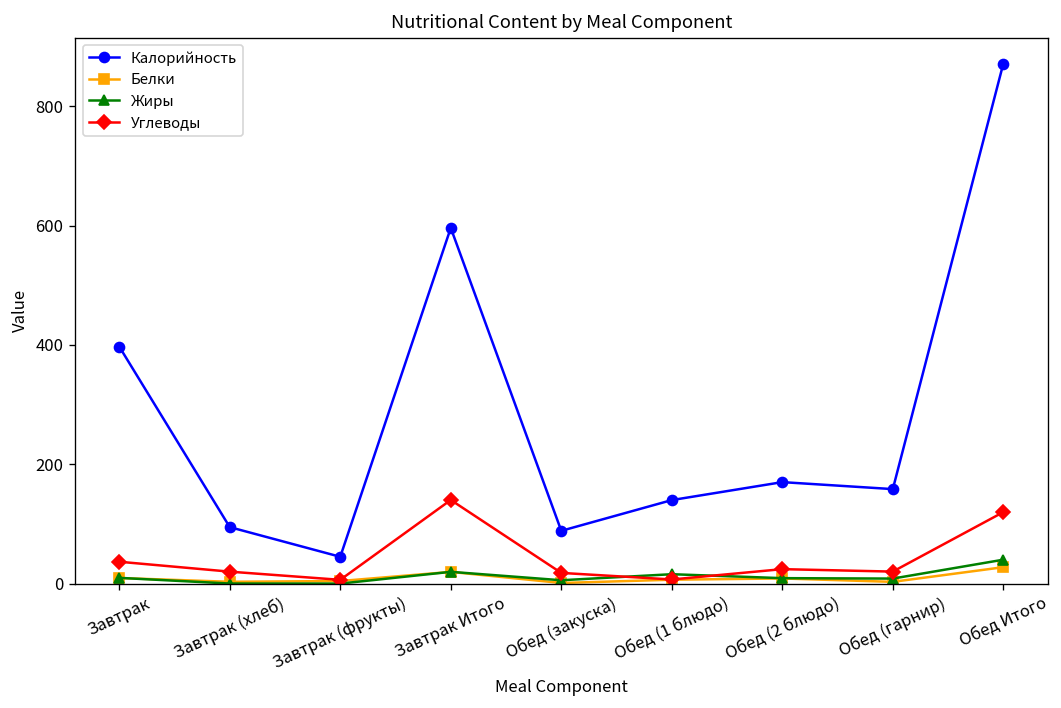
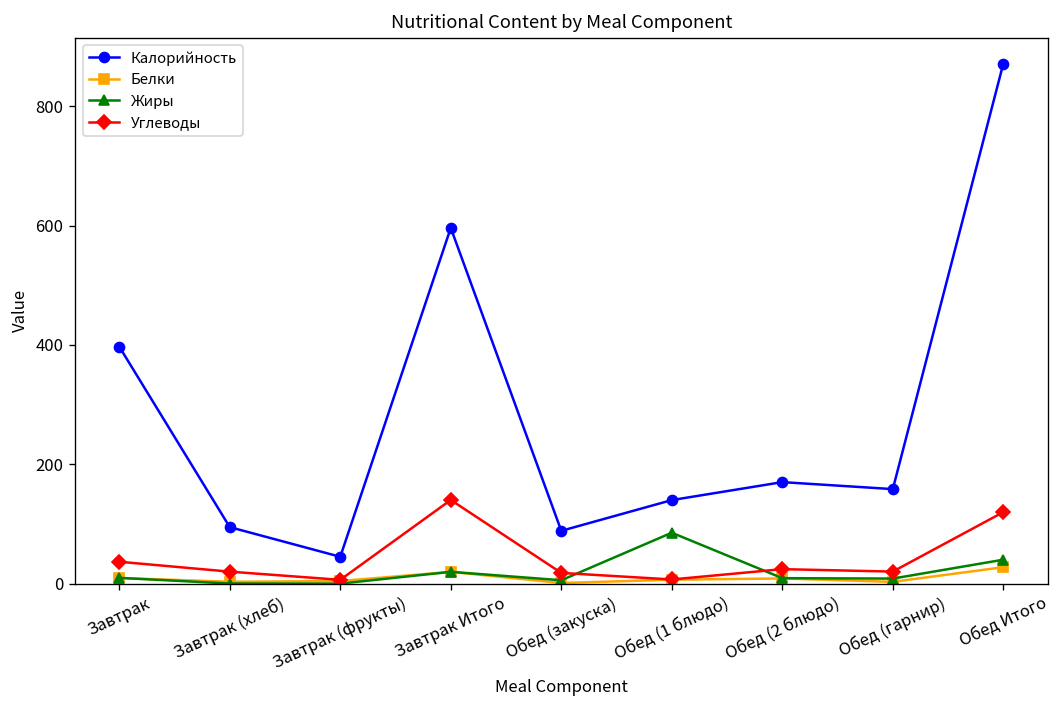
  {
    "Калорийность": {
      "Завтрак": 400,
      "Завтрак (хлеб)": 90,
      "Завтрак (фрукты)": 50,
      "Завтрак Итого": 600,
      "Обед (закуска)": 90,
      "Обед (1 блюдо)": 140,
      "Обед (2 блюдо)": 170,
      "Обед (гарнир)": 160,
      "Обед Итого": 870
    },
    "Белки": {
      "Обед (гарнир)": 0,
      "Обед Итого": 30
    },
    "Жиры": {
-     "Обед (1 блюдо)": 20,
+     "Обед (1 блюдо)": 90,
      "Обед (гарнир)": 10,
      "Обед Итого": 40
    },
    "Углеводы": {
      "Завтрак": 40,
      "Завтрак (хлеб)": 20,
      "Завтрак Итого": 140,
      "Обед (закуска)": 20,
      "Обед (2 блюдо)": 20,
      "Обед (гарнир)": 20,
      "Обед Итого": 120
    }
  }
